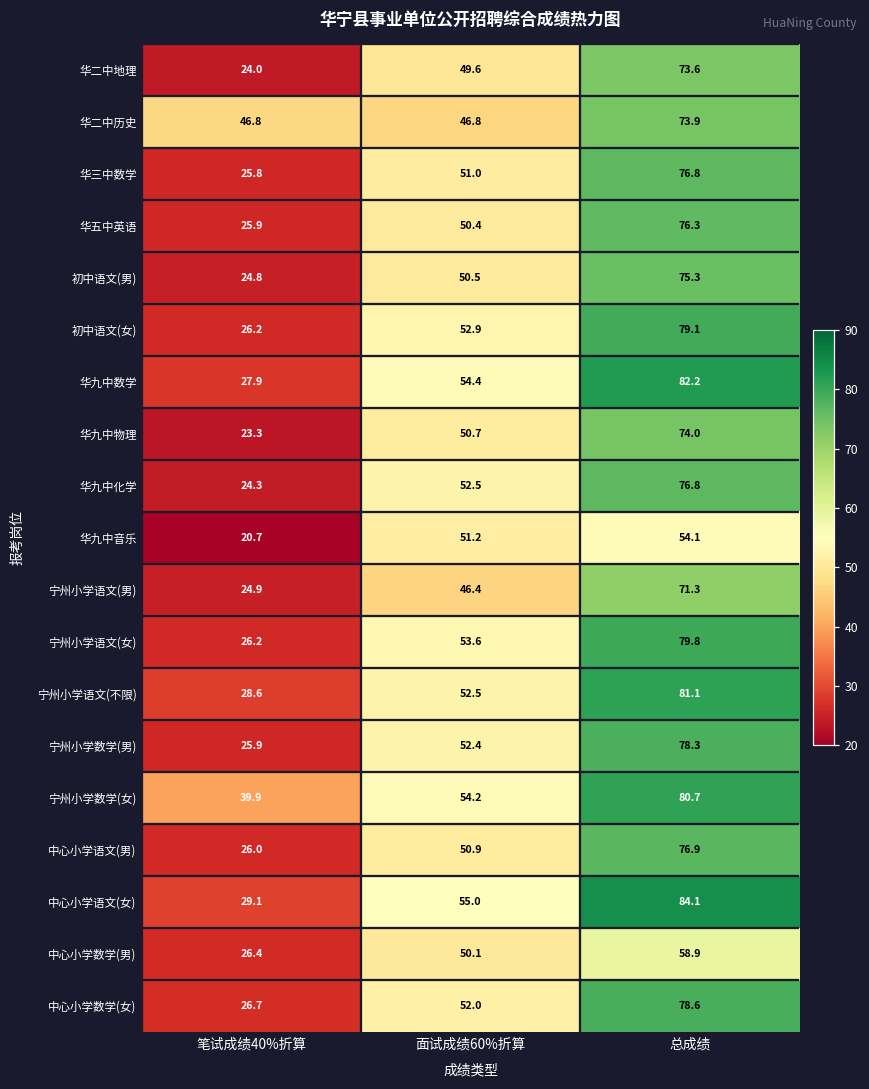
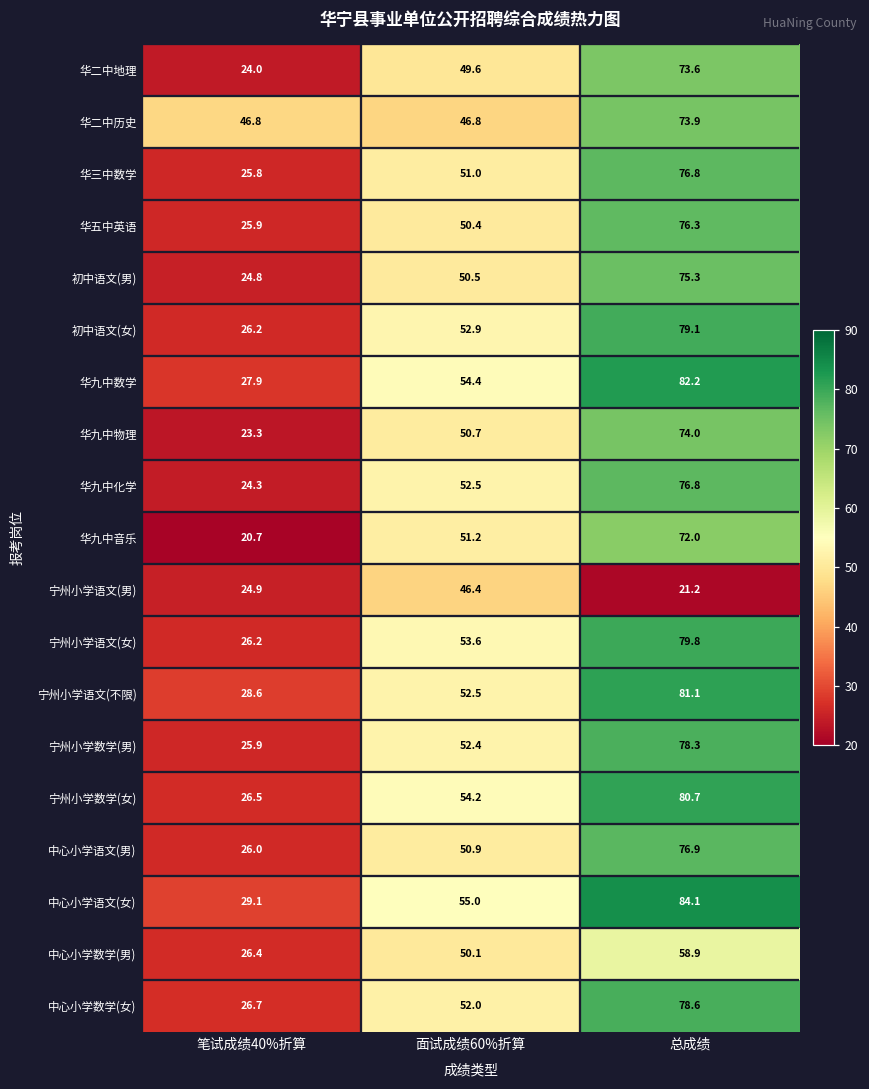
  {
    "华二中地理": {
      "笔试成绩40%折算": 24.0,
      "面试成绩60%折算": 49.6,
      "总成绩": 73.6
    },
    "华二中历史": {
      "笔试成绩40%折算": 46.8,
      "面试成绩60%折算": 46.8,
      "总成绩": 73.9
    },
    "华三中数学": {
      "笔试成绩40%折算": 25.8,
      "面试成绩60%折算": 51.0,
      "总成绩": 76.8
    },
    "华五中英语": {
      "笔试成绩40%折算": 25.9,
      "面试成绩60%折算": 50.4,
      "总成绩": 76.3
    },
    "初中语文(男)": {
      "笔试成绩40%折算": 24.8,
      "面试成绩60%折算": 50.5,
      "总成绩": 75.3
    },
    "初中语文(女)": {
      "笔试成绩40%折算": 26.2,
      "面试成绩60%折算": 52.9,
      "总成绩": 79.1
    },
    "华九中数学": {
      "笔试成绩40%折算": 27.9,
      "面试成绩60%折算": 54.4,
      "总成绩": 82.2
    },
    "华九中物理": {
      "笔试成绩40%折算": 23.3,
      "面试成绩60%折算": 50.7,
      "总成绩": 74.0
    },
    "华九中化学": {
      "笔试成绩40%折算": 24.3,
      "面试成绩60%折算": 52.5,
      "总成绩": 76.8
    },
    "华九中音乐": {
      "笔试成绩40%折算": 20.7,
      "面试成绩60%折算": 51.2,
-     "总成绩": 54.1
+     "总成绩": 72.0
    },
    "宁州小学语文(男)": {
      "笔试成绩40%折算": 24.9,
      "面试成绩60%折算": 46.4,
-     "总成绩": 71.3
+     "总成绩": 21.2
    },
    "宁州小学语文(女)": {
      "笔试成绩40%折算": 26.2,
      "面试成绩60%折算": 53.6,
      "总成绩": 79.8
    },
    "宁州小学语文(不限)": {
      "笔试成绩40%折算": 28.6,
      "面试成绩60%折算": 52.5,
      "总成绩": 81.1
    },
    "宁州小学数学(男)": {
      "笔试成绩40%折算": 25.9,
      "面试成绩60%折算": 52.4,
      "总成绩": 78.3
    },
    "宁州小学数学(女)": {
-     "笔试成绩40%折算": 39.9,
+     "笔试成绩40%折算": 26.5,
      "面试成绩60%折算": 54.2,
      "总成绩": 80.7
    },
    "中心小学语文(男)": {
      "笔试成绩40%折算": 26.0,
      "面试成绩60%折算": 50.9,
      "总成绩": 76.9
    },
    "中心小学语文(女)": {
      "笔试成绩40%折算": 29.1,
      "面试成绩60%折算": 55.0,
      "总成绩": 84.1
    },
    "中心小学数学(男)": {
      "笔试成绩40%折算": 26.4,
      "面试成绩60%折算": 50.1,
      "总成绩": 58.9
    },
    "中心小学数学(女)": {
      "笔试成绩40%折算": 26.7,
      "面试成绩60%折算": 52.0,
      "总成绩": 78.6
    }
  }
